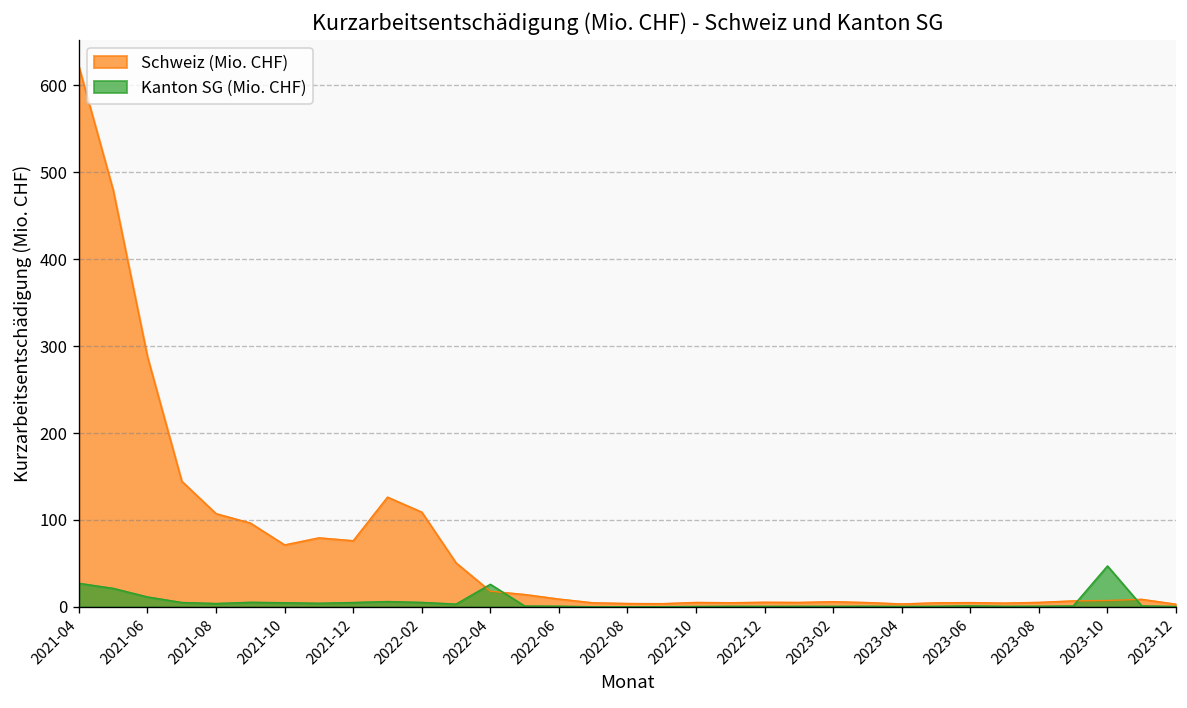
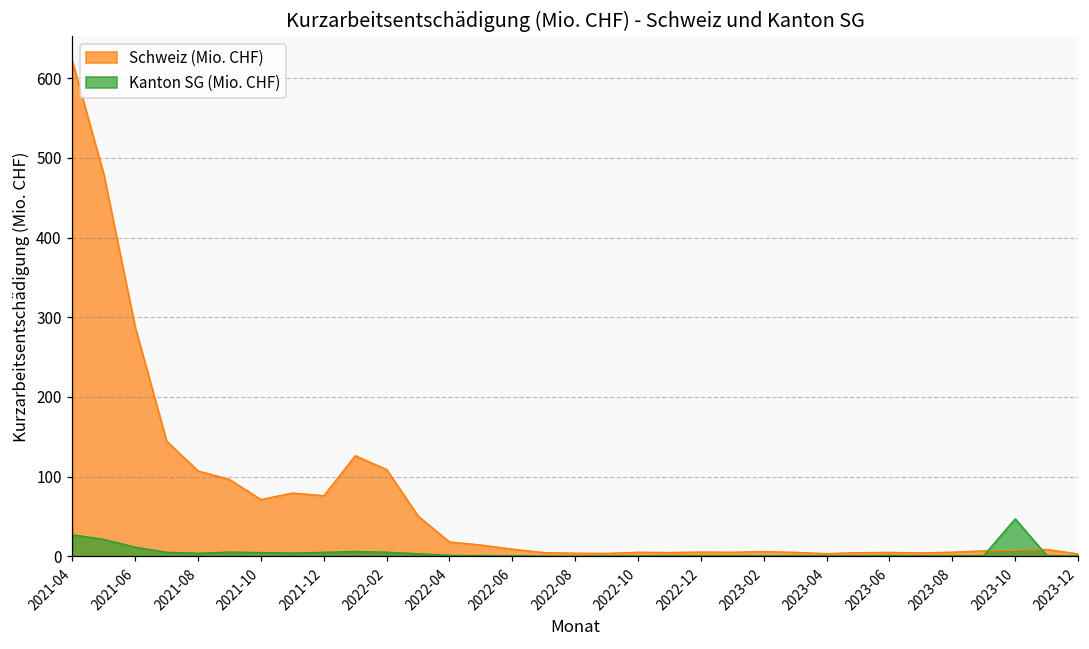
  {
    "Schweiz (Mio. CHF)": {
      "2021-04": 620,
      "2021-06": 290,
      "2021-08": 110,
      "2021-10": 70,
      "2021-12": 80,
      "2022-02": 110,
      "2022-04": 20,
      "2022-06": 10,
      "2022-08": 0,
      "2022-10": 10,
      "2022-12": 10,
      "2023-02": 10,
      "2023-06": 0,
      "2023-08": 10,
      "2023-10": 10
    },
    "Kanton SG (Mio. CHF)": {
      "2021-04": 30,
      "2021-06": 10,
      "2021-08": 0,
      "2021-10": 0,
      "2021-12": 10,
      "2022-02": 10,
-     "2022-04": 30,
+     "2022-04": 0,
      "2022-06": 0,
      "2022-08": 0,
      "2022-10": 0,
      "2022-12": 0,
      "2023-02": 0,
      "2023-06": 0,
      "2023-08": 0,
      "2023-10": 50
    }
  }
